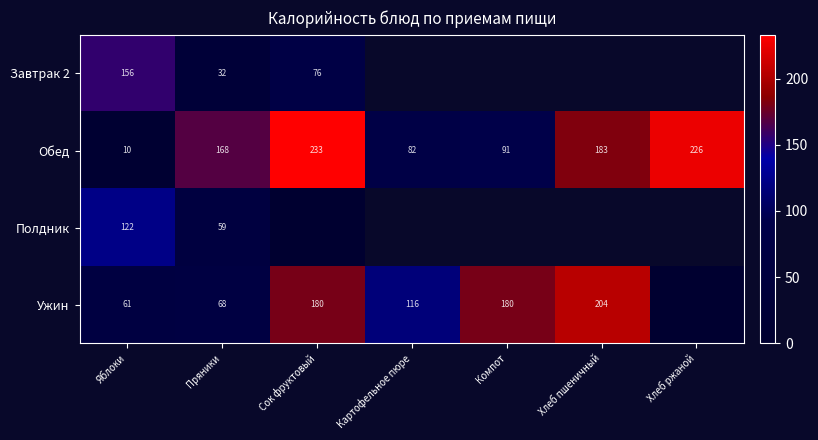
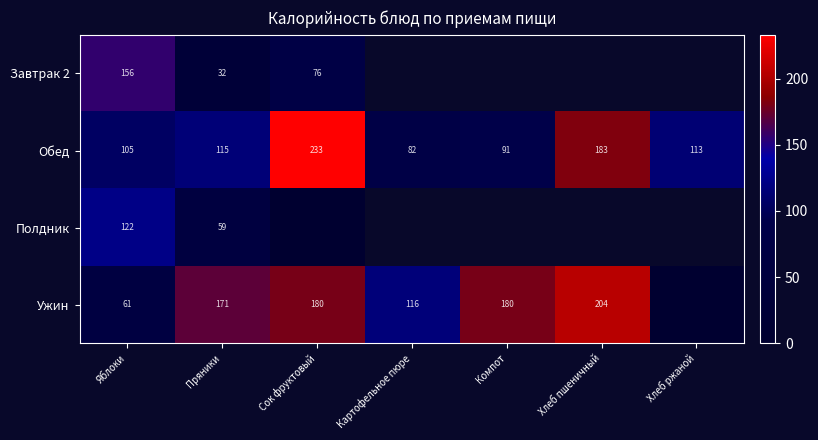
  {
    "Завтрак 2": {
      "Яблоки": 156,
      "Пряники": 32,
      "Сок фруктовый": 76
    },
    "Обед": {
-     "Яблоки": 10,
-     "Пряники": 168,
+     "Яблоки": 105,
+     "Пряники": 115,
      "Сок фруктовый": 233,
      "Картофельное пюре": 82,
      "Компот": 91,
      "Хлеб пшеничный": 183,
-     "Хлеб ржаной": 226
+     "Хлеб ржаной": 113
    },
    "Полдник": {
      "Яблоки": 122,
      "Пряники": 59
    },
    "Ужин": {
      "Яблоки": 61,
-     "Пряники": 68,
+     "Пряники": 171,
      "Сок фруктовый": 180,
      "Картофельное пюре": 116,
      "Компот": 180,
      "Хлеб пшеничный": 204
    }
  }
